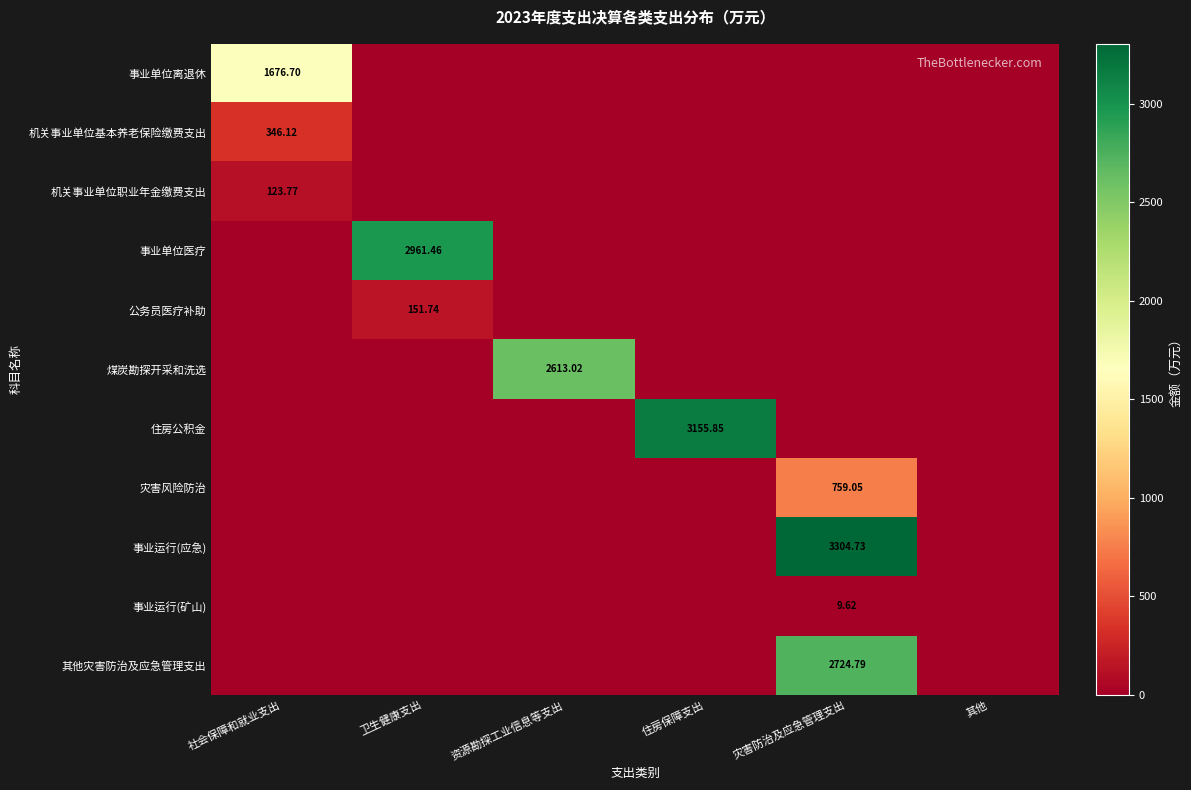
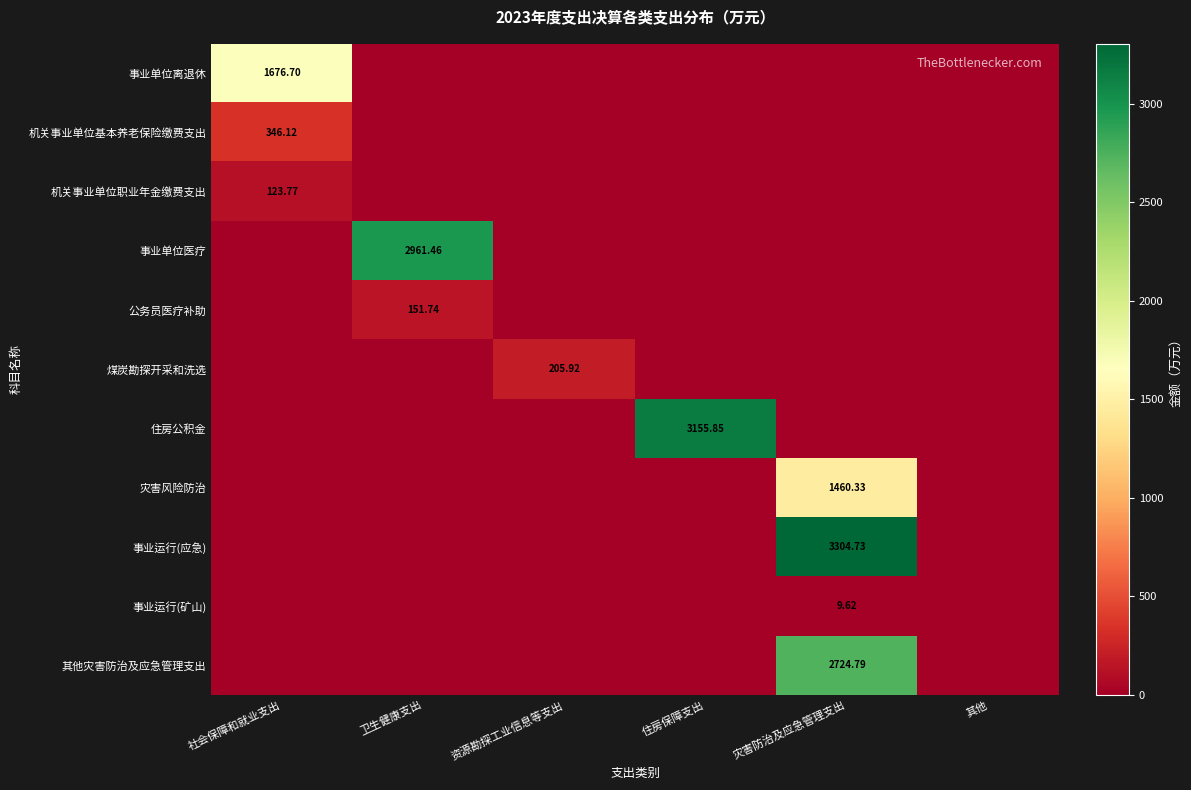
  {
    "事业单位离退休": {
      "社会保障和就业支出": 1676.70
    },
    "机关事业单位基本养老保险缴费支出": {
      "社会保障和就业支出": 346.12
    },
    "机关事业单位职业年金缴费支出": {
      "社会保障和就业支出": 123.77
    },
    "事业单位医疗": {
      "卫生健康支出": 2961.46
    },
    "公务员医疗补助": {
      "卫生健康支出": 151.74
    },
    "煤炭勘探开采和洗选": {
-     "资源勘探工业信息等支出": 2613.02
+     "资源勘探工业信息等支出": 205.92
    },
    "住房公积金": {
      "住房保障支出": 3155.85
    },
    "灾害风险防治": {
-     "灾害防治及应急管理支出": 759.05
+     "灾害防治及应急管理支出": 1460.33
    },
    "事业运行(应急)": {
      "灾害防治及应急管理支出": 3304.73
    },
    "事业运行(矿山)": {
      "灾害防治及应急管理支出": 9.62
    },
    "其他灾害防治及应急管理支出": {
      "灾害防治及应急管理支出": 2724.79
    }
  }
